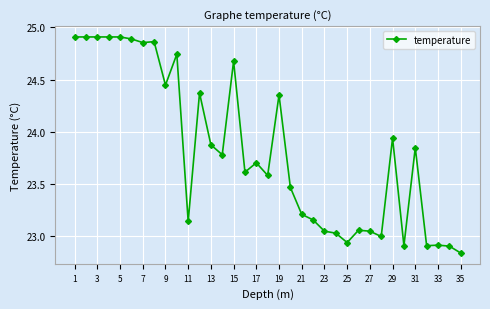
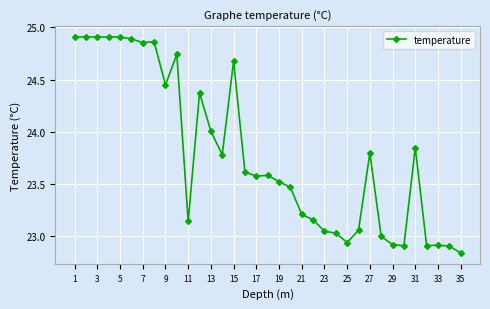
  {
    "1": 24.91,
    "3": 24.91,
    "5": 24.91,
    "7": 24.86,
    "9": 24.45,
    "11": 23.14,
-   "13": 23.88,
+   "13": 24.01,
    "15": 24.68,
-   "17": 23.70,
-   "19": 24.35,
+   "17": 23.58,
+   "19": 23.52,
    "21": 23.21,
    "23": 23.05,
    "25": 22.94,
-   "27": 23.05,
-   "29": 23.94,
+   "27": 23.80,
+   "29": 22.92,
    "31": 23.85,
    "33": 22.92,
    "35": 22.84
  }
